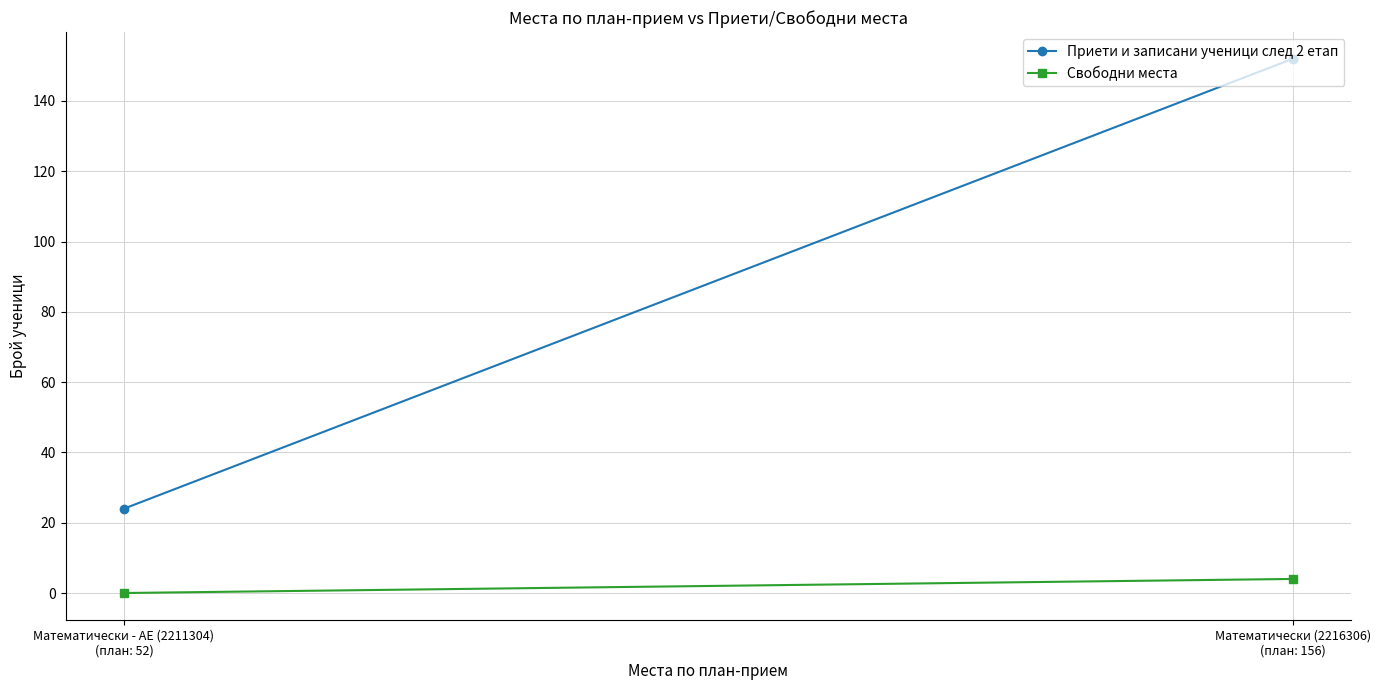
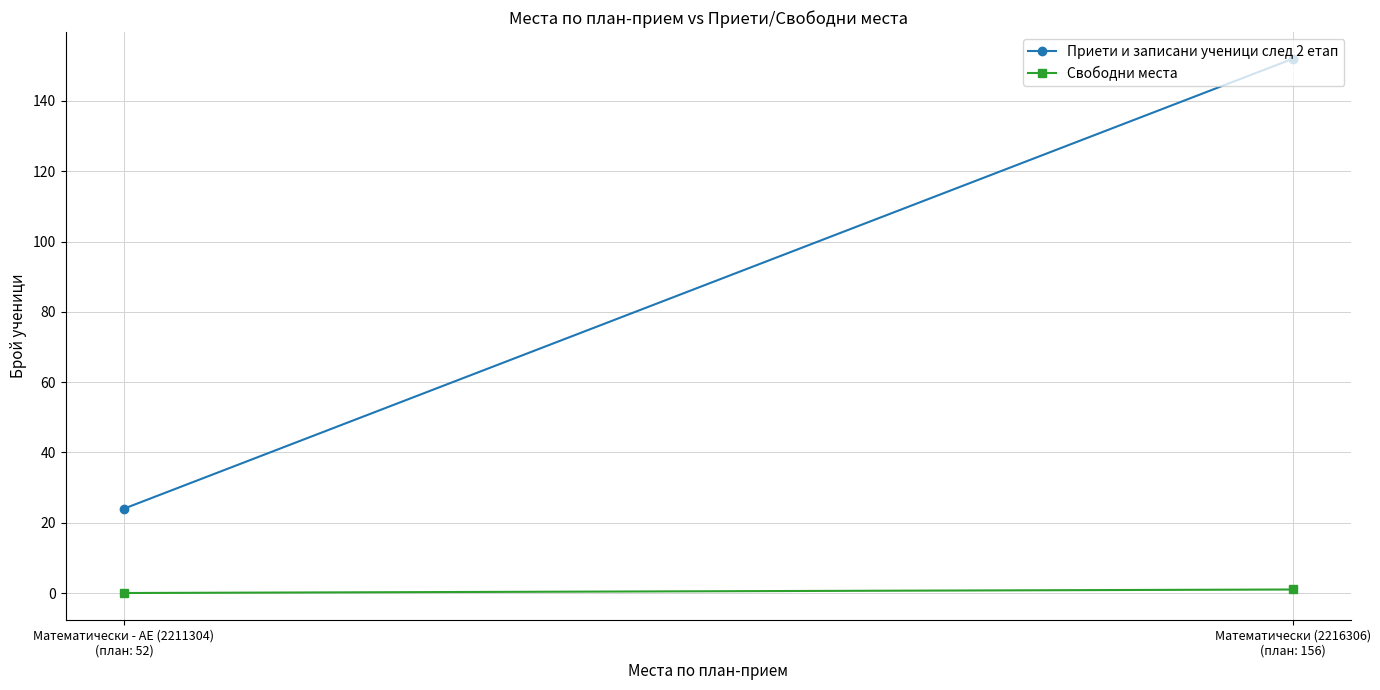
  {
    "Приети и записани ученици след 2 етап": {
      "Математически - АЕ (2211304) (план: 52)": 24
    },
    "Свободни места": {
      "Математически - АЕ (2211304) (план: 52)": 0,
-     "Математически (2216306) (план: 156)": 4
+     "Математически (2216306) (план: 156)": 1
    }
  }
